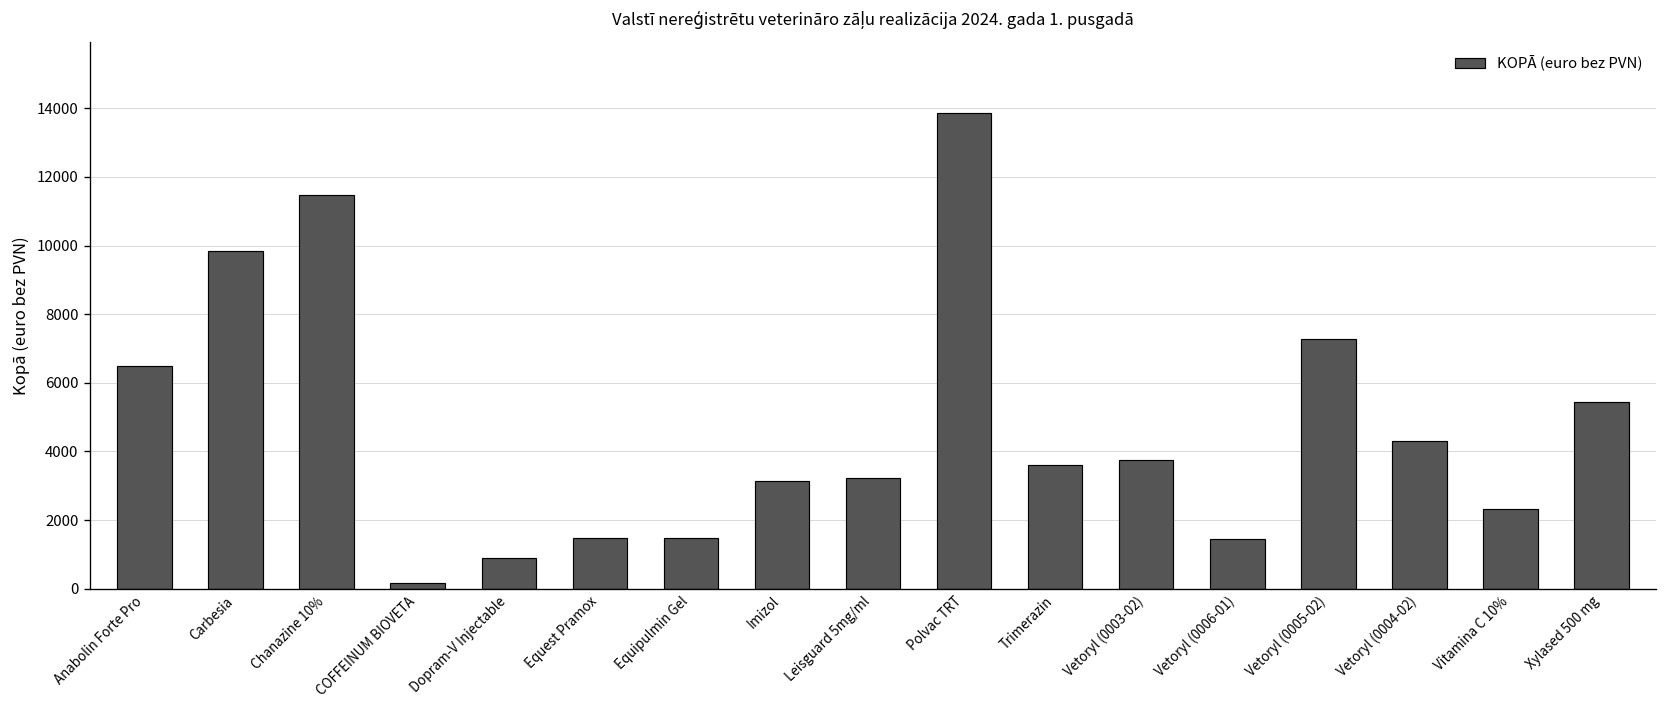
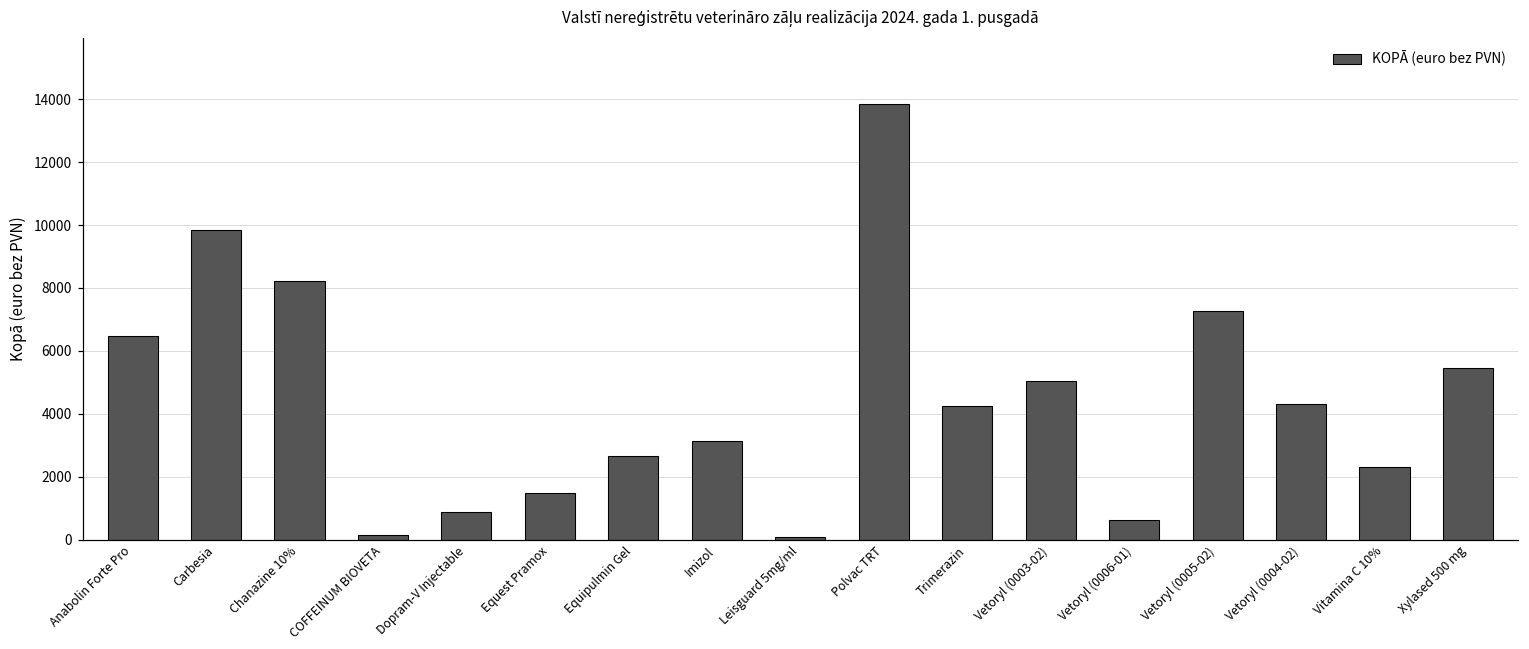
  {
    "Anabolin Forte Pro": 6500,
    "Carbesia": 9800,
-   "Chanazine 10%": 11500,
+   "Chanazine 10%": 8200,
    "COFFEINUM BIOVETA": 200,
    "Dopram-V Injectable": 900,
    "Equest Pramox": 1500,
-   "Equipulmin Gel": 1500,
+   "Equipulmin Gel": 2700,
    "Imizol": 3100,
-   "Leisguard 5mg/ml": 3200,
+   "Leisguard 5mg/ml": 100,
    "Polvac TRT": 13900,
-   "Trimerazin": 3600,
-   "Vetoryl (0003-02)": 3700,
-   "Vetoryl (0006-01)": 1500,
+   "Trimerazin": 4200,
+   "Vetoryl (0003-02)": 5000,
+   "Vetoryl (0006-01)": 600,
    "Vetoryl (0005-02)": 7300,
    "Vetoryl (0004-02)": 4300,
    "Vitamina C 10%": 2300,
    "Xylased 500 mg": 5400
  }
